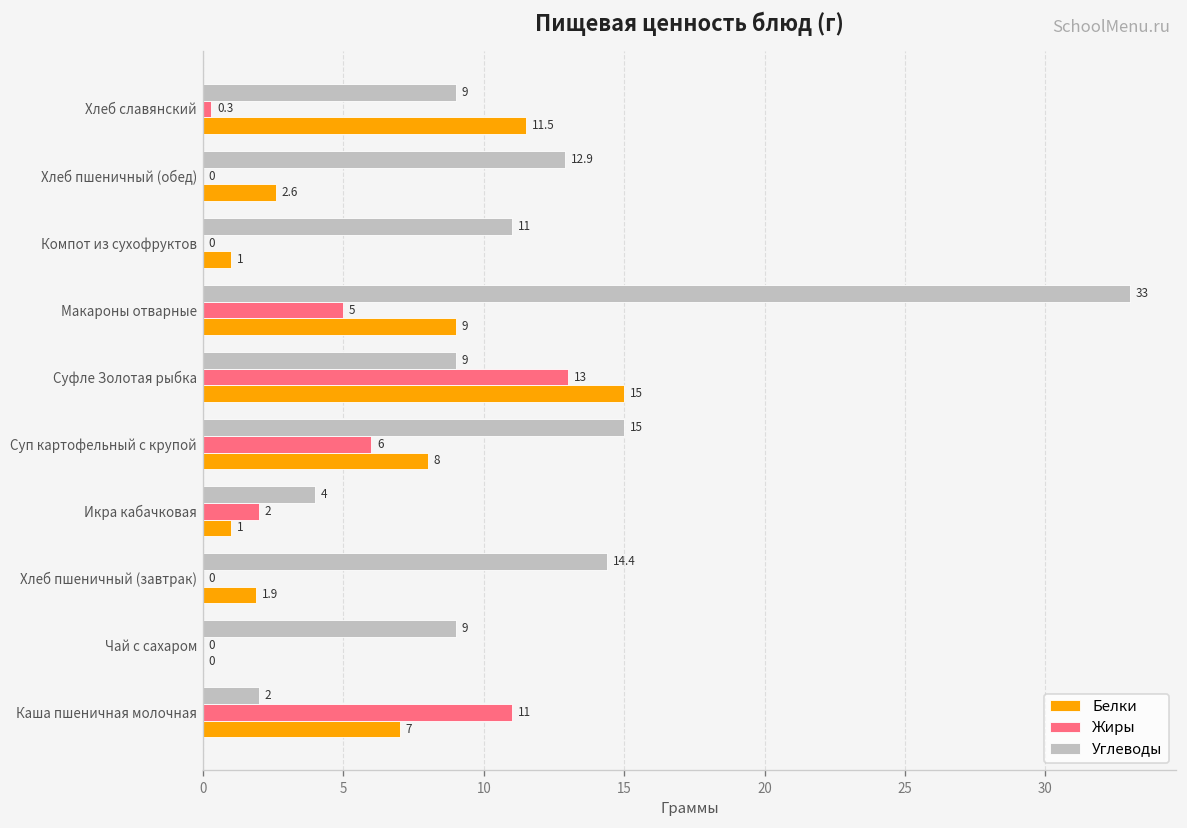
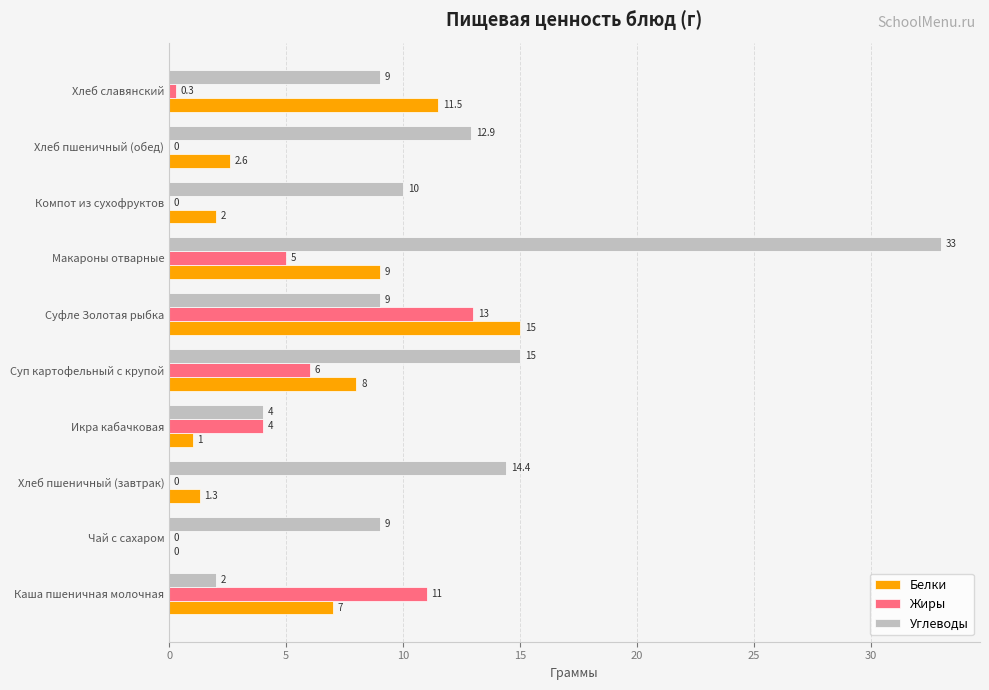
  {
    "Белки": {
      "Хлеб славянский": 11.5,
      "Хлеб пшеничный (обед)": 2.6,
-     "Компот из сухофруктов": 1,
+     "Компот из сухофруктов": 2,
      "Макароны отварные": 9,
      "Суфле Золотая рыбка": 15,
      "Суп картофельный с крупой": 8,
      "Икра кабачковая": 1,
-     "Хлеб пшеничный (завтрак)": 1.9,
+     "Хлеб пшеничный (завтрак)": 1.3,
      "Чай с сахаром": 0,
      "Каша пшеничная молочная": 7
    },
    "Жиры": {
      "Хлеб славянский": 0.3,
      "Хлеб пшеничный (обед)": 0,
      "Компот из сухофруктов": 0,
      "Макароны отварные": 5,
      "Суфле Золотая рыбка": 13,
      "Суп картофельный с крупой": 6,
-     "Икра кабачковая": 2,
+     "Икра кабачковая": 4,
      "Хлеб пшеничный (завтрак)": 0,
      "Чай с сахаром": 0,
      "Каша пшеничная молочная": 11
    },
    "Углеводы": {
      "Хлеб славянский": 9,
      "Хлеб пшеничный (обед)": 12.9,
-     "Компот из сухофруктов": 11,
+     "Компот из сухофруктов": 10,
      "Макароны отварные": 33,
      "Суфле Золотая рыбка": 9,
      "Суп картофельный с крупой": 15,
      "Икра кабачковая": 4,
      "Хлеб пшеничный (завтрак)": 14.4,
      "Чай с сахаром": 9,
      "Каша пшеничная молочная": 2
    }
  }
